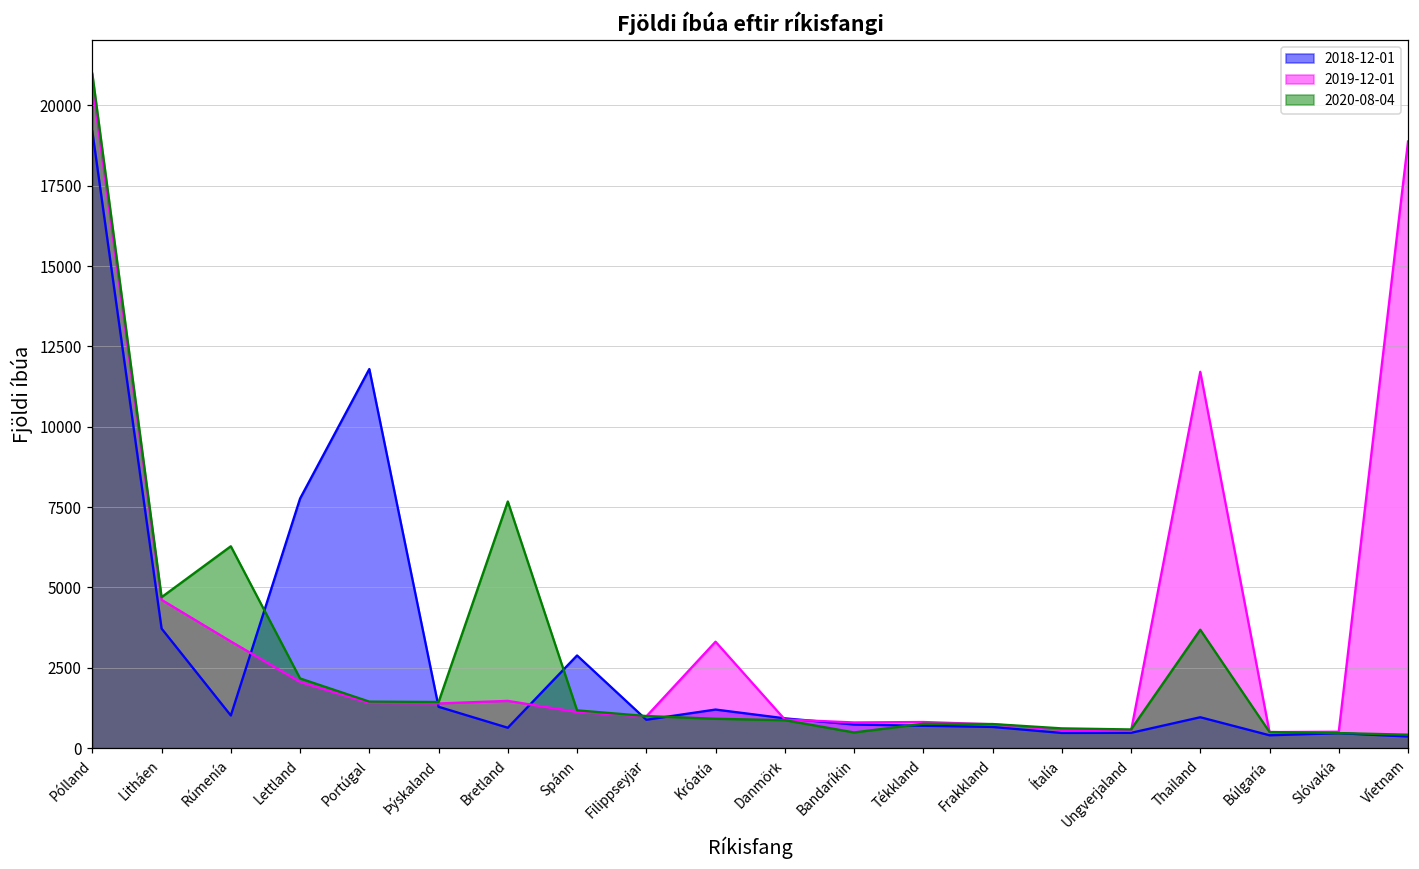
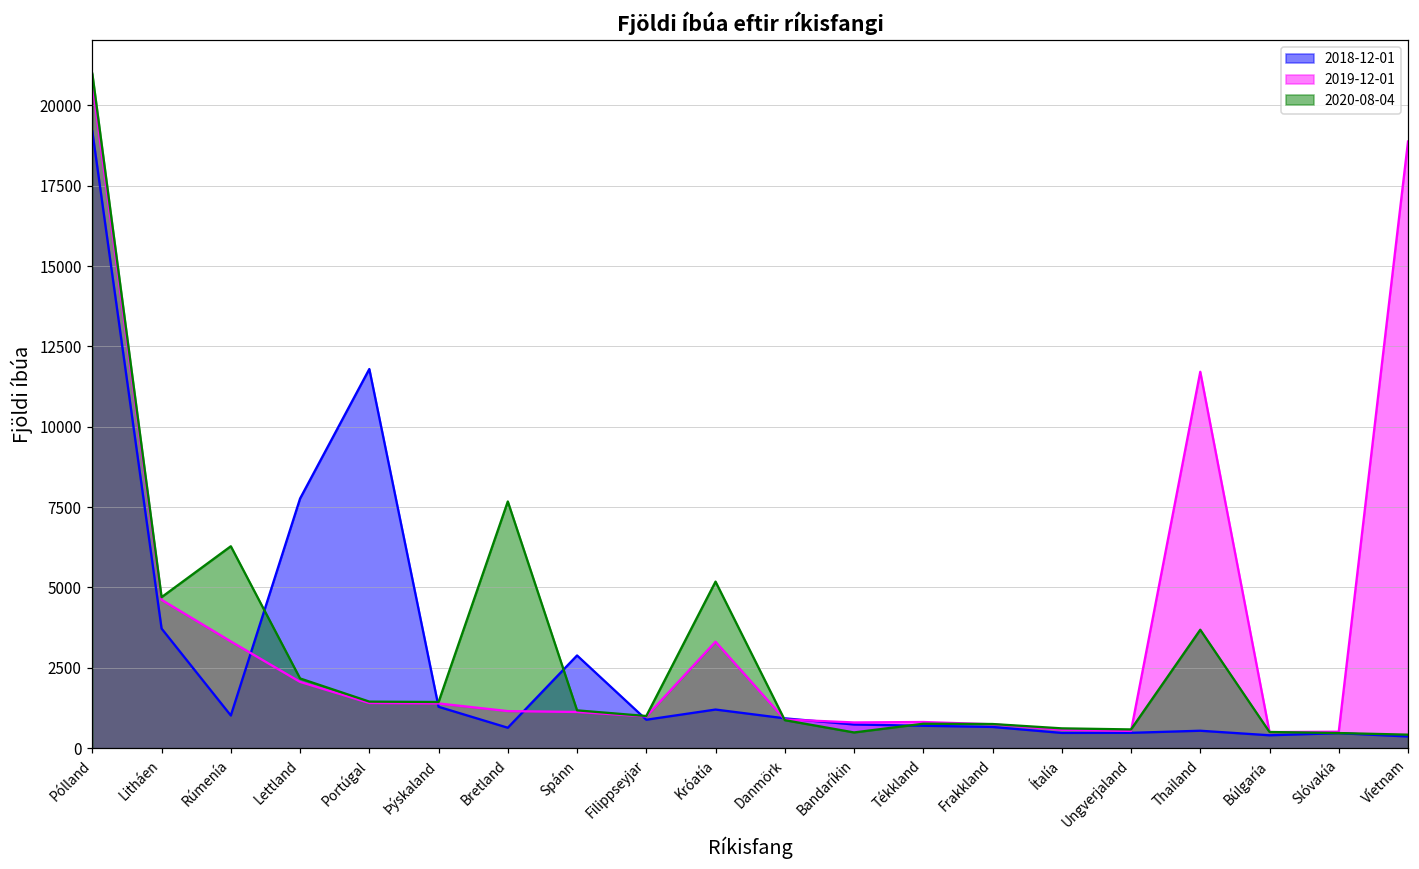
  {
    "2018-12-01": {
      "Pólland": 19200,
      "Litháen": 3700,
      "Rúmenía": 1000,
      "Lettland": 7800,
      "Portúgal": 11800,
      "Þýskaland": 1300,
      "Bretland": 600,
      "Spánn": 2900,
      "Filippseyjar": 900,
      "Króatía": 1200,
      "Ítalía": 500,
-     "Thailand": 1000,
+     "Thailand": 500,
      "Búlgaría": 400
    },
    "2019-12-01": {
      "Pólland": 20700,
      "Rúmenía": 3300,
      "Lettland": 2100,
-     "Bretland": 1500,
+     "Bretland": 1200,
      "Króatía": 3300,
      "Thailand": 11700,
      "Víetnam": 18900
    },
    "2020-08-04": {
      "Pólland": 21000,
      "Rúmenía": 6300,
      "Lettland": 2200,
      "Bretland": 7700,
-     "Króatía": 900,
+     "Króatía": 5200,
      "Bandaríkin": 500,
      "Thailand": 3700
    }
  }
